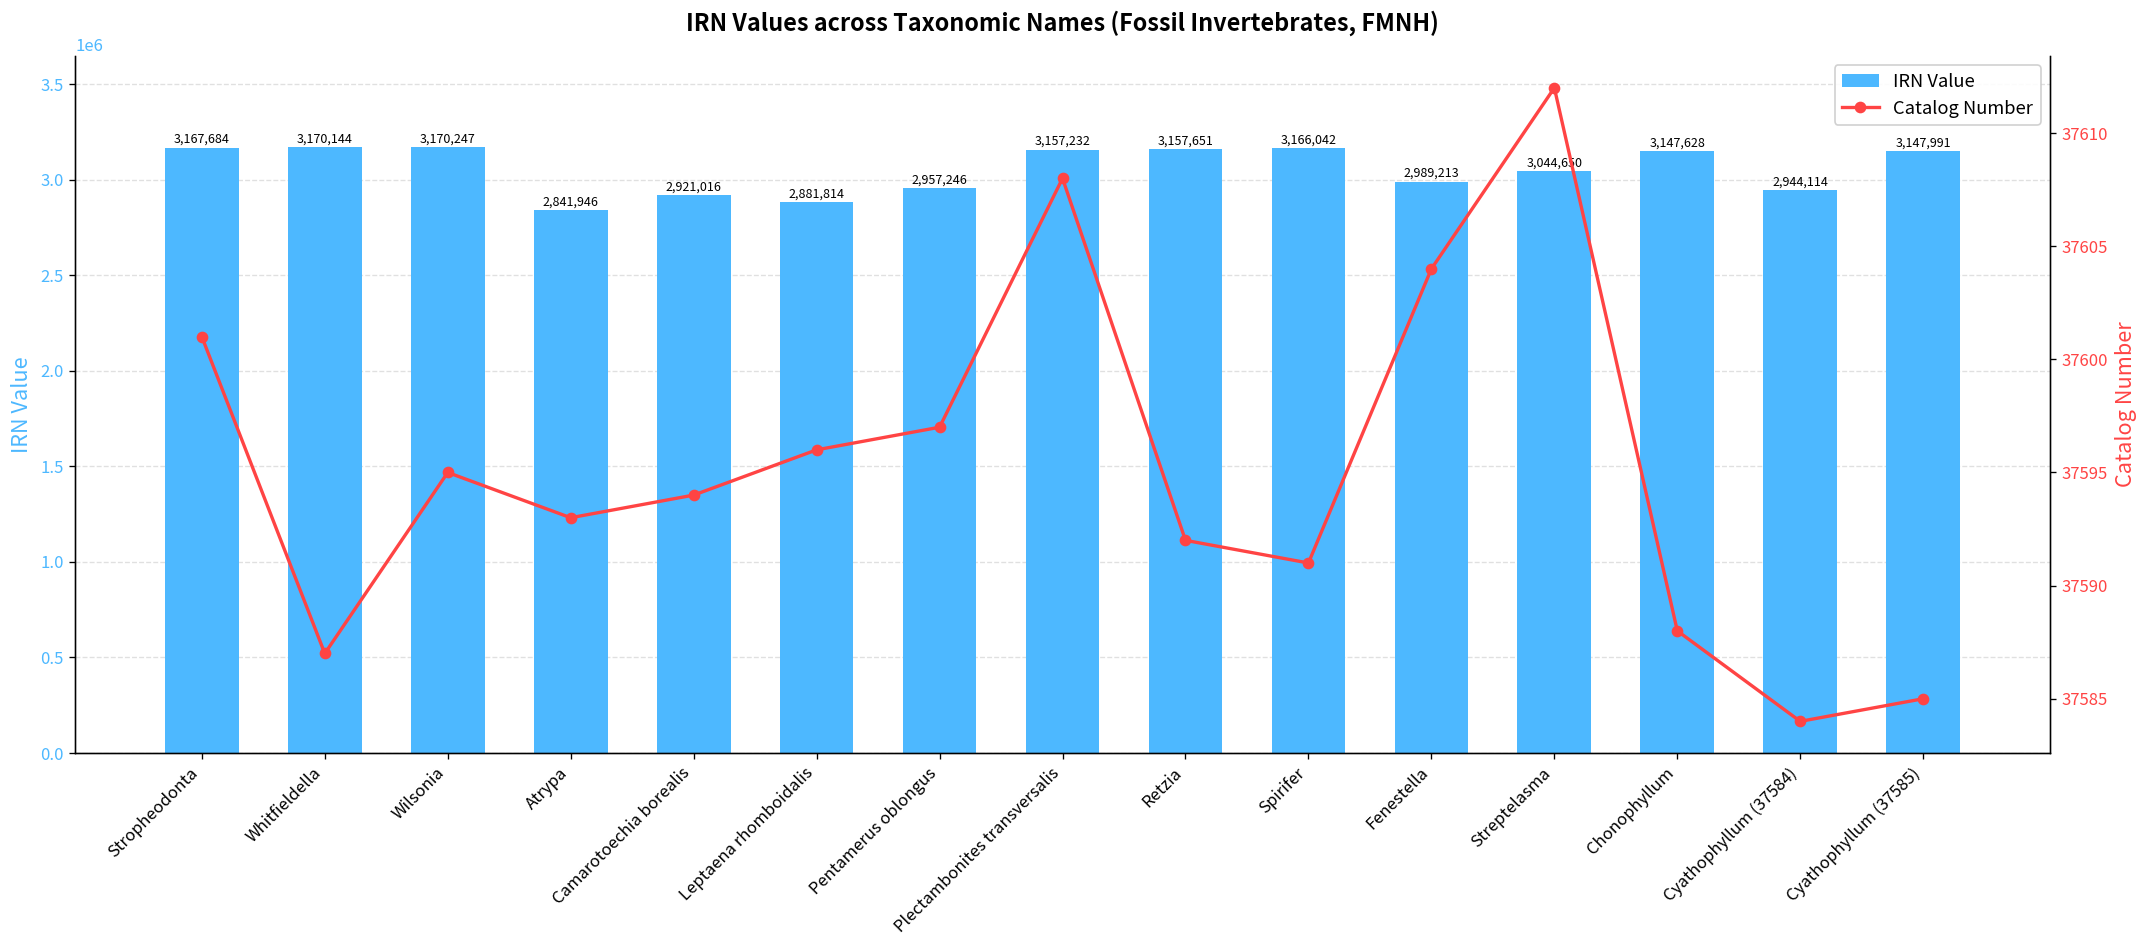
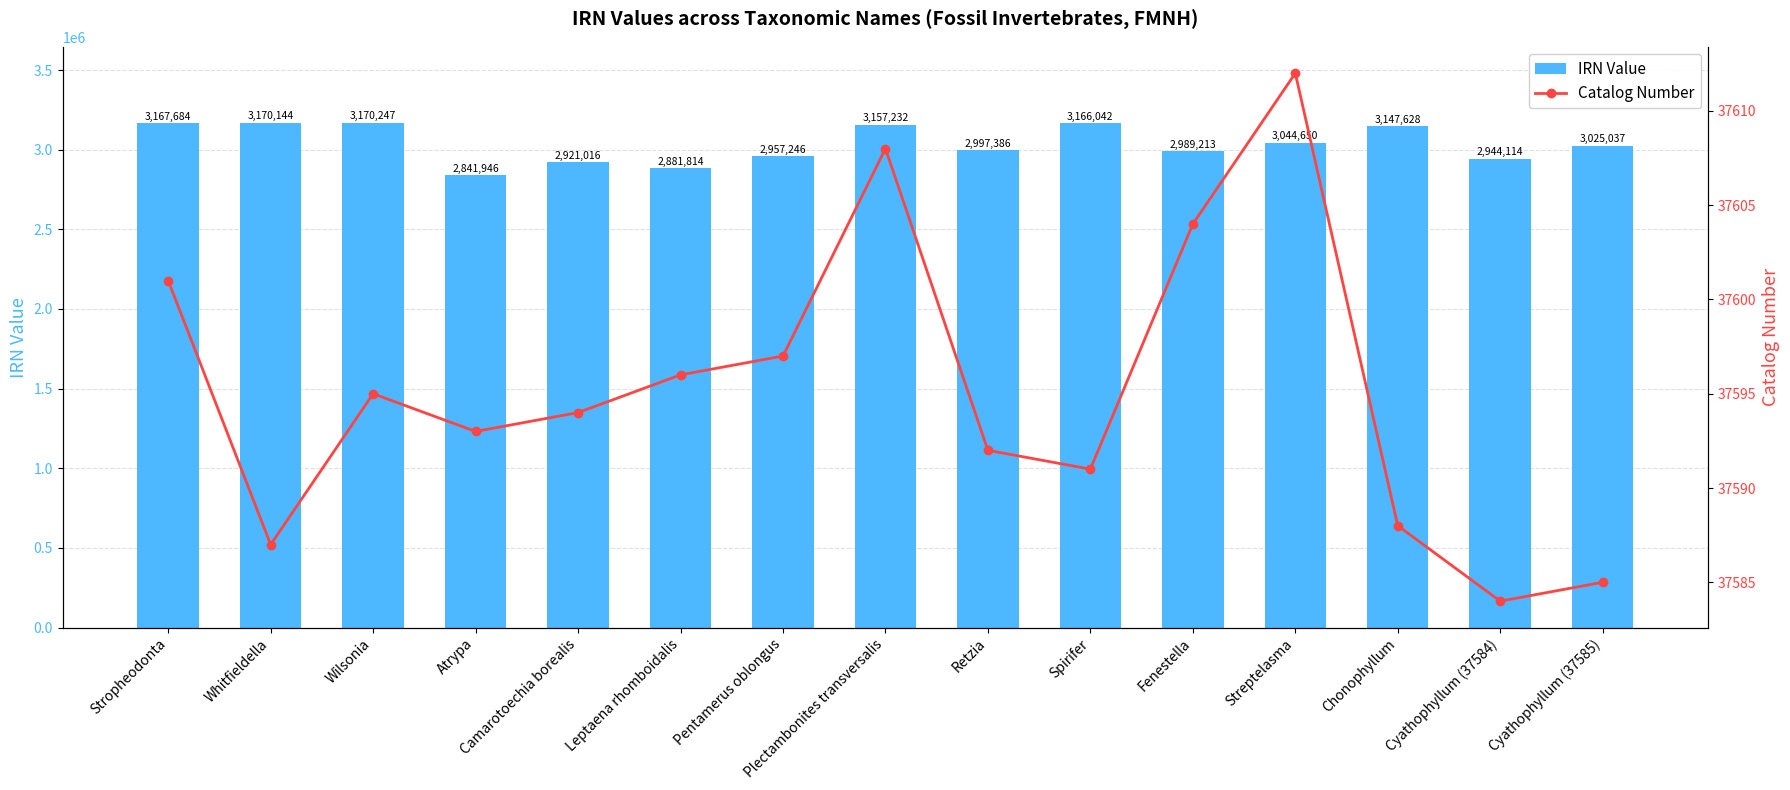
  {
    "IRN Value": {
      "Stropheodonta": "3,167,684",
      "Whitfieldella": "3,170,144",
      "Wilsonia": "3,170,247",
      "Atrypa": "2,841,946",
      "Camarotoechia borealis": "2,921,016",
      "Leptaena rhomboidalis": "2,881,814",
      "Pentamerus oblongus": "2,957,246",
      "Plectambonites transversalis": "3,157,232",
-     "Retzia": "3,157,651",
+     "Retzia": "2,997,386",
      "Spirifer": "3,166,042",
      "Fenestella": "2,989,213",
      "Streptelasma": "3,044,650",
      "Chonophyllum": "3,147,628",
      "Cyathophyllum (37584)": "2,944,114",
-     "Cyathophyllum (37585)": "3,147,991"
+     "Cyathophyllum (37585)": "3,025,037"
    }
  }
